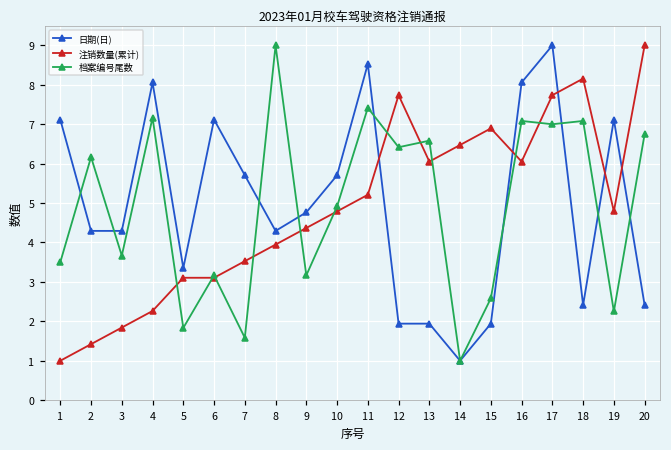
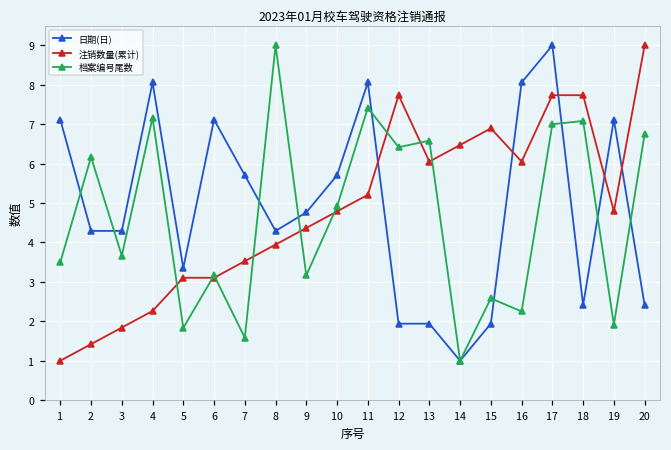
  {
    "日期(日)": {
      "1": 7.1,
      "2": 4.3,
      "3": 4.3,
      "4": 8.1,
      "5": 3.4,
      "6": 7.1,
      "7": 5.7,
      "8": 4.3,
      "9": 4.8,
      "10": 5.7,
-     "11": 8.5,
+     "11": 8.1,
      "12": 1.9,
      "13": 1.9,
      "15": 1.9,
      "16": 8.1,
      "17": 9.0,
      "18": 2.4,
      "19": 7.1,
      "20": 2.4
    },
    "注销数量(累计)": {
      "1": 1.0,
      "2": 1.4,
      "3": 1.8,
      "4": 2.3,
      "5": 3.1,
      "7": 3.5,
      "8": 3.9,
      "9": 4.4,
      "10": 4.8,
      "11": 5.2,
      "12": 7.7,
      "13": 6.1,
      "14": 6.5,
      "15": 6.9,
      "16": 6.1,
      "17": 7.7,
-     "18": 8.2,
+     "18": 7.7,
      "19": 4.8,
      "20": 9.0
    },
    "档案编号尾数": {
      "1": 3.5,
      "2": 6.2,
      "3": 3.7,
      "4": 7.2,
      "5": 1.8,
      "7": 1.6,
      "8": 9.0,
      "9": 3.2,
      "10": 4.9,
      "11": 7.4,
      "12": 6.4,
      "13": 6.6,
      "15": 2.6,
-     "16": 7.1,
+     "16": 2.3,
      "17": 7.0,
      "18": 7.1,
-     "19": 2.3,
+     "19": 1.9,
      "20": 6.8
    }
  }
